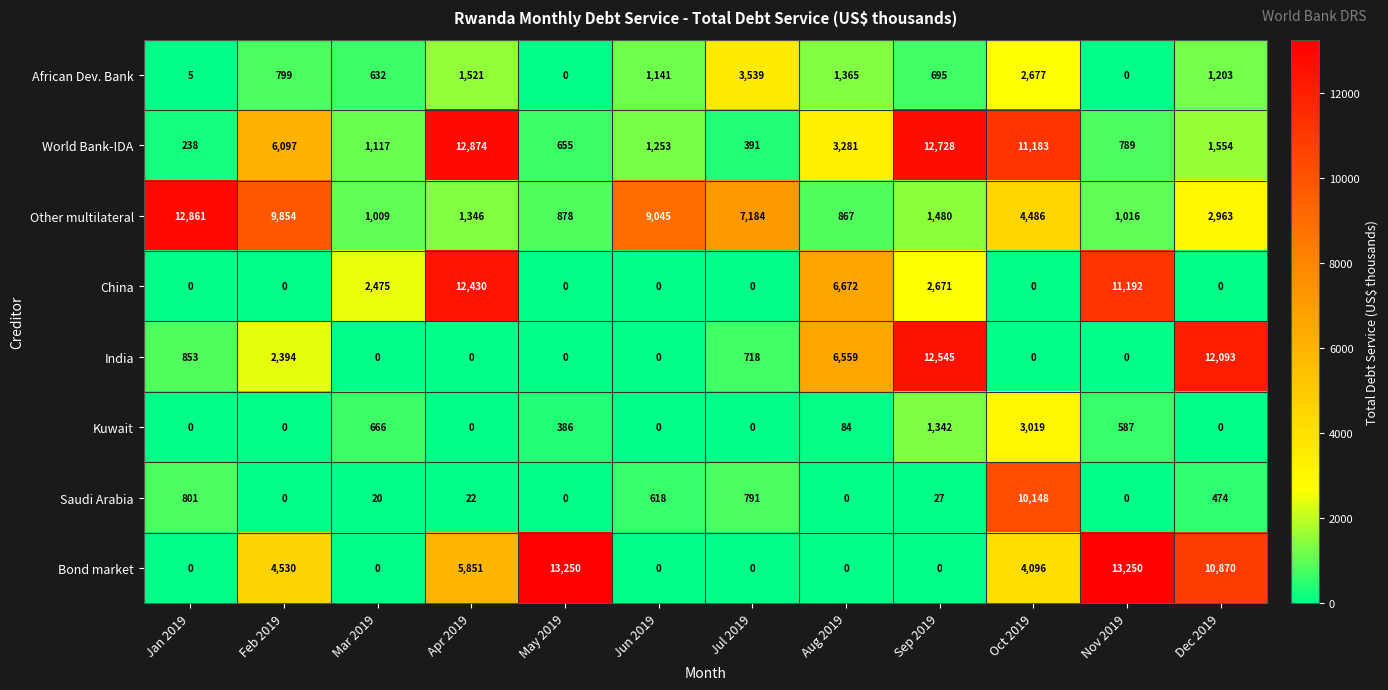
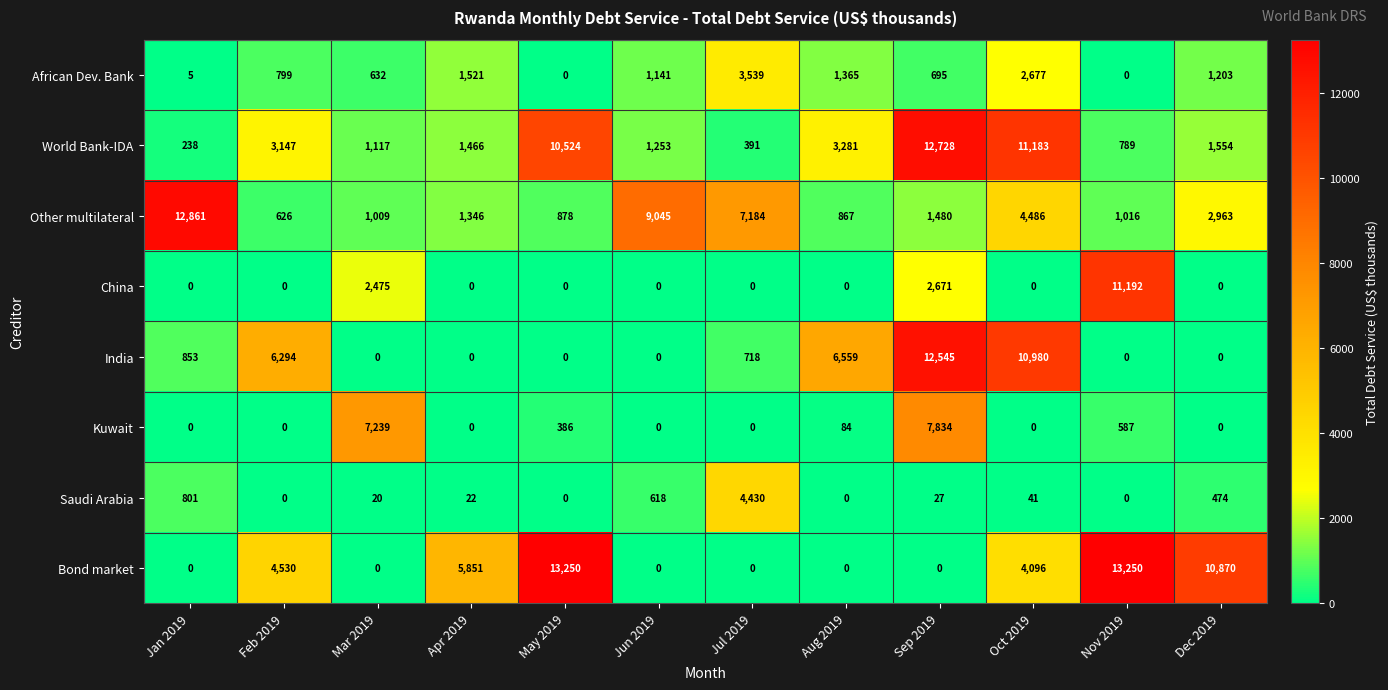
  {
    "African Dev. Bank": {
      "Jan 2019": "5",
      "Feb 2019": "799",
      "Mar 2019": "632",
      "Apr 2019": "1,521",
      "May 2019": "0",
      "Jun 2019": "1,141",
      "Jul 2019": "3,539",
      "Aug 2019": "1,365",
      "Sep 2019": "695",
      "Oct 2019": "2,677",
      "Nov 2019": "0",
      "Dec 2019": "1,203"
    },
    "World Bank-IDA": {
      "Jan 2019": "238",
-     "Feb 2019": "6,097",
+     "Feb 2019": "3,147",
      "Mar 2019": "1,117",
-     "Apr 2019": "12,874",
-     "May 2019": "655",
+     "Apr 2019": "1,466",
+     "May 2019": "10,524",
      "Jun 2019": "1,253",
      "Jul 2019": "391",
      "Aug 2019": "3,281",
      "Sep 2019": "12,728",
      "Oct 2019": "11,183",
      "Nov 2019": "789",
      "Dec 2019": "1,554"
    },
    "Other multilateral": {
      "Jan 2019": "12,861",
-     "Feb 2019": "9,854",
+     "Feb 2019": "626",
      "Mar 2019": "1,009",
      "Apr 2019": "1,346",
      "May 2019": "878",
      "Jun 2019": "9,045",
      "Jul 2019": "7,184",
      "Aug 2019": "867",
      "Sep 2019": "1,480",
      "Oct 2019": "4,486",
      "Nov 2019": "1,016",
      "Dec 2019": "2,963"
    },
    "China": {
      "Jan 2019": "0",
      "Feb 2019": "0",
      "Mar 2019": "2,475",
-     "Apr 2019": "12,430",
+     "Apr 2019": "0",
      "May 2019": "0",
      "Jun 2019": "0",
      "Jul 2019": "0",
-     "Aug 2019": "6,672",
+     "Aug 2019": "0",
      "Sep 2019": "2,671",
      "Oct 2019": "0",
      "Nov 2019": "11,192",
      "Dec 2019": "0"
    },
    "India": {
      "Jan 2019": "853",
-     "Feb 2019": "2,394",
+     "Feb 2019": "6,294",
      "Mar 2019": "0",
      "Apr 2019": "0",
      "May 2019": "0",
      "Jun 2019": "0",
      "Jul 2019": "718",
      "Aug 2019": "6,559",
      "Sep 2019": "12,545",
-     "Oct 2019": "0",
+     "Oct 2019": "10,980",
      "Nov 2019": "0",
-     "Dec 2019": "12,093"
+     "Dec 2019": "0"
    },
    "Kuwait": {
      "Jan 2019": "0",
      "Feb 2019": "0",
-     "Mar 2019": "666",
+     "Mar 2019": "7,239",
      "Apr 2019": "0",
      "May 2019": "386",
      "Jun 2019": "0",
      "Jul 2019": "0",
      "Aug 2019": "84",
-     "Sep 2019": "1,342",
-     "Oct 2019": "3,019",
+     "Sep 2019": "7,834",
+     "Oct 2019": "0",
      "Nov 2019": "587",
      "Dec 2019": "0"
    },
    "Saudi Arabia": {
      "Jan 2019": "801",
      "Feb 2019": "0",
      "Mar 2019": "20",
      "Apr 2019": "22",
      "May 2019": "0",
      "Jun 2019": "618",
-     "Jul 2019": "791",
+     "Jul 2019": "4,430",
      "Aug 2019": "0",
      "Sep 2019": "27",
-     "Oct 2019": "10,148",
+     "Oct 2019": "41",
      "Nov 2019": "0",
      "Dec 2019": "474"
    },
    "Bond market": {
      "Jan 2019": "0",
      "Feb 2019": "4,530",
      "Mar 2019": "0",
      "Apr 2019": "5,851",
      "May 2019": "13,250",
      "Jun 2019": "0",
      "Jul 2019": "0",
      "Aug 2019": "0",
      "Sep 2019": "0",
      "Oct 2019": "4,096",
      "Nov 2019": "13,250",
      "Dec 2019": "10,870"
    }
  }
